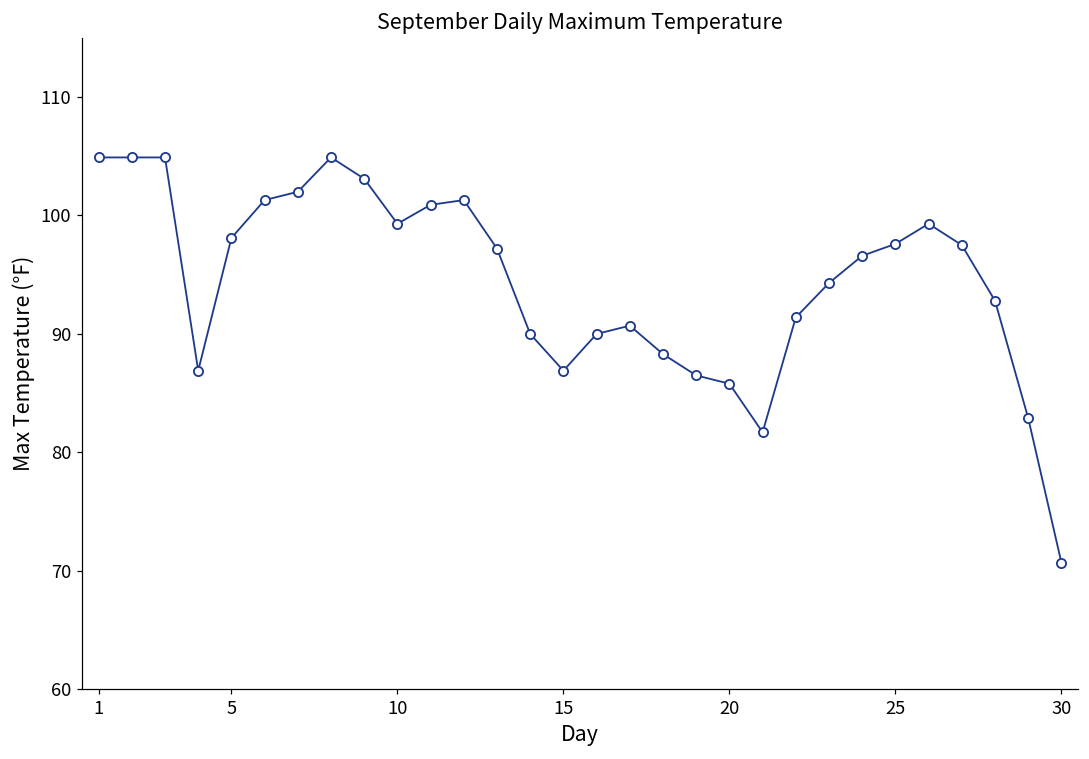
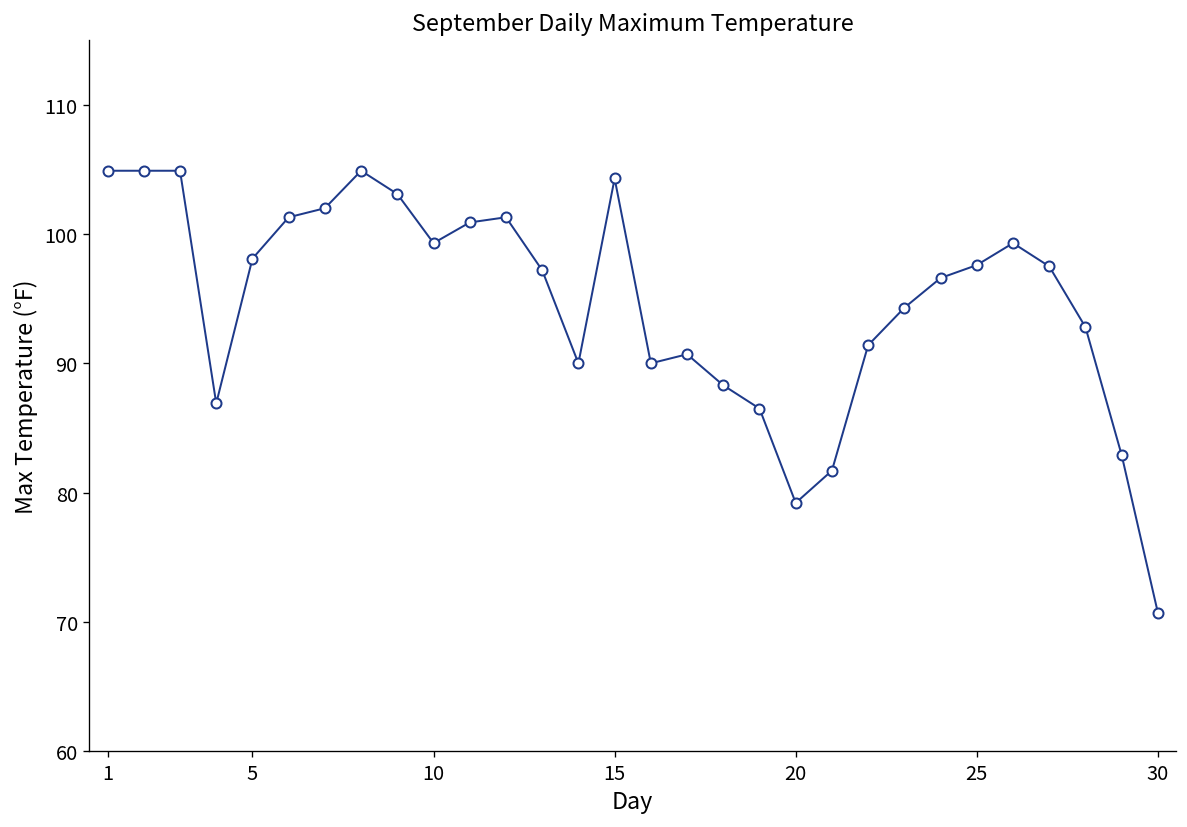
  {
    "1": 104.9,
    "5": 98.1,
    "10": 99.3,
-   "15": 86.9,
-   "20": 85.8,
+   "15": 104.3,
+   "20": 79.2,
    "25": 97.6,
    "30": 70.7
  }
